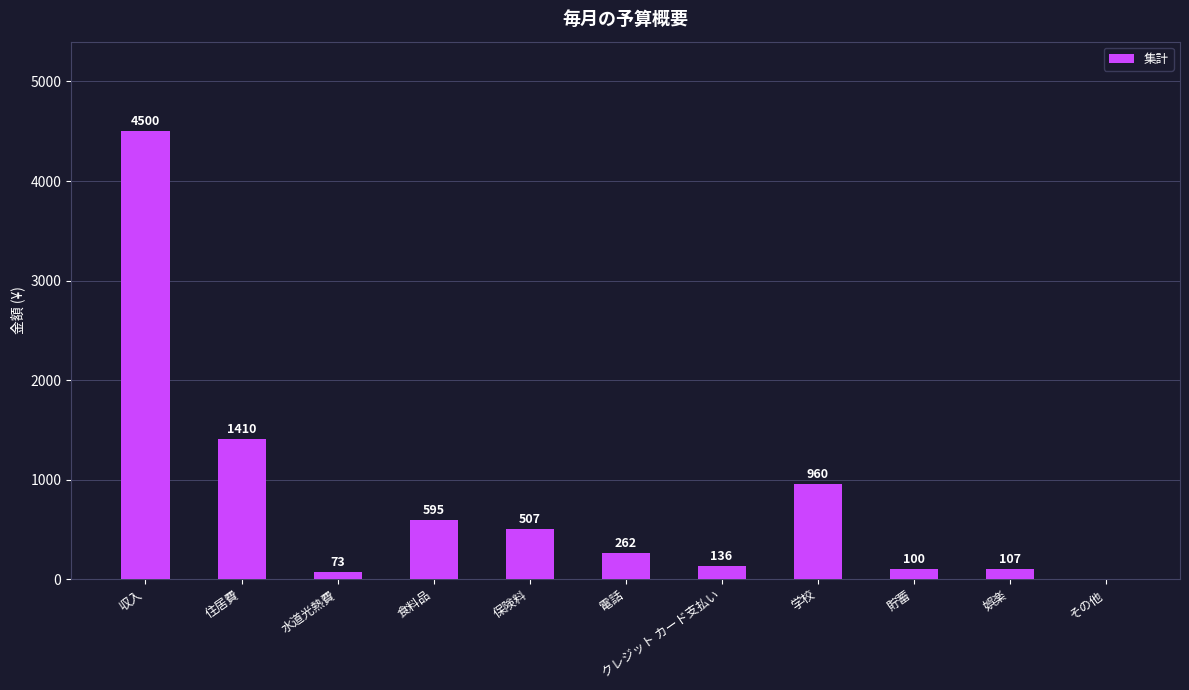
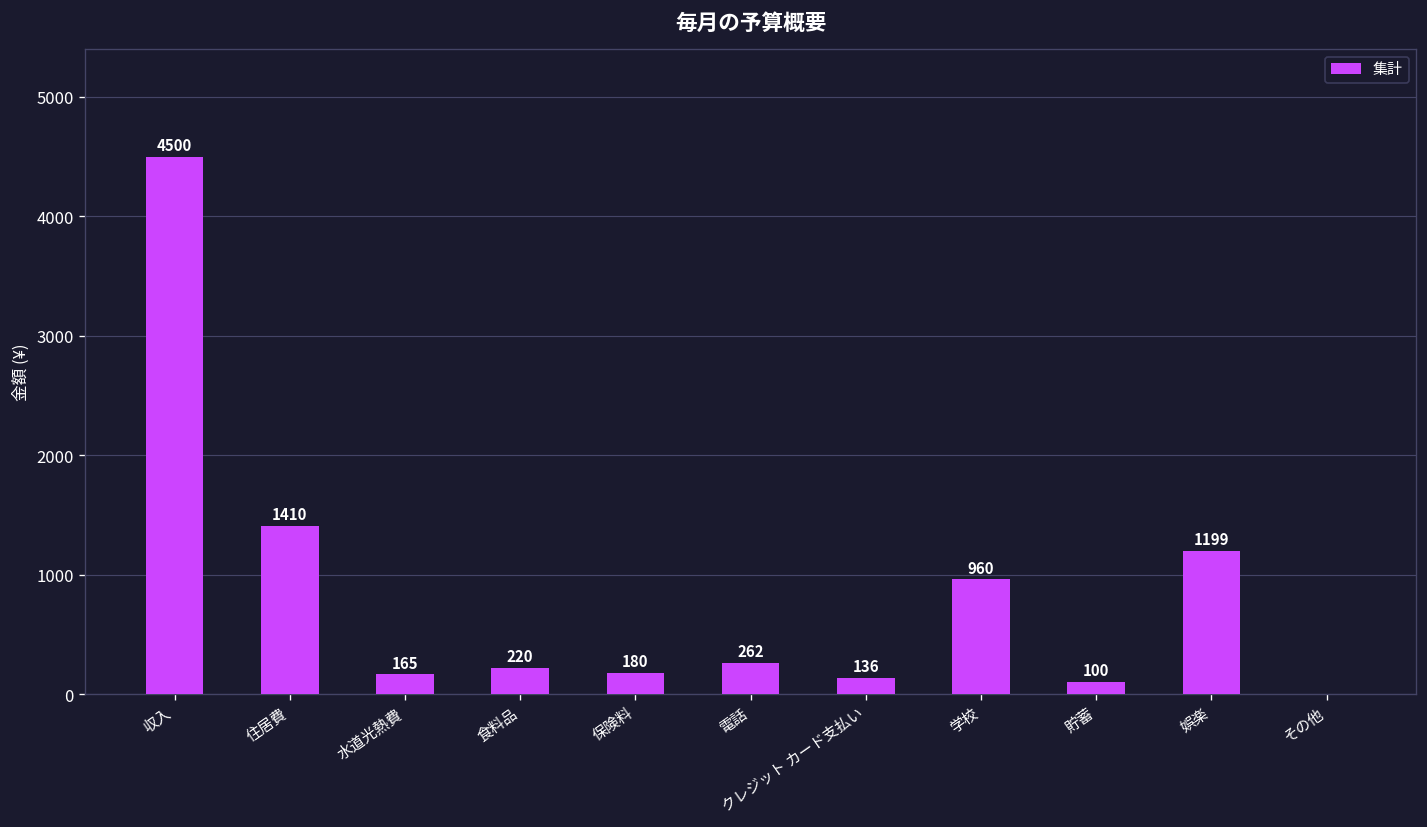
  {
    "収入": 4500,
    "住居費": 1410,
-   "水道光熱費": 73,
-   "食料品": 595,
-   "保険料": 507,
+   "水道光熱費": 165,
+   "食料品": 220,
+   "保険料": 180,
    "電話": 262,
    "クレジット カード支払い": 136,
    "学校": 960,
    "貯蓄": 100,
-   "娯楽": 107
+   "娯楽": 1199
  }
